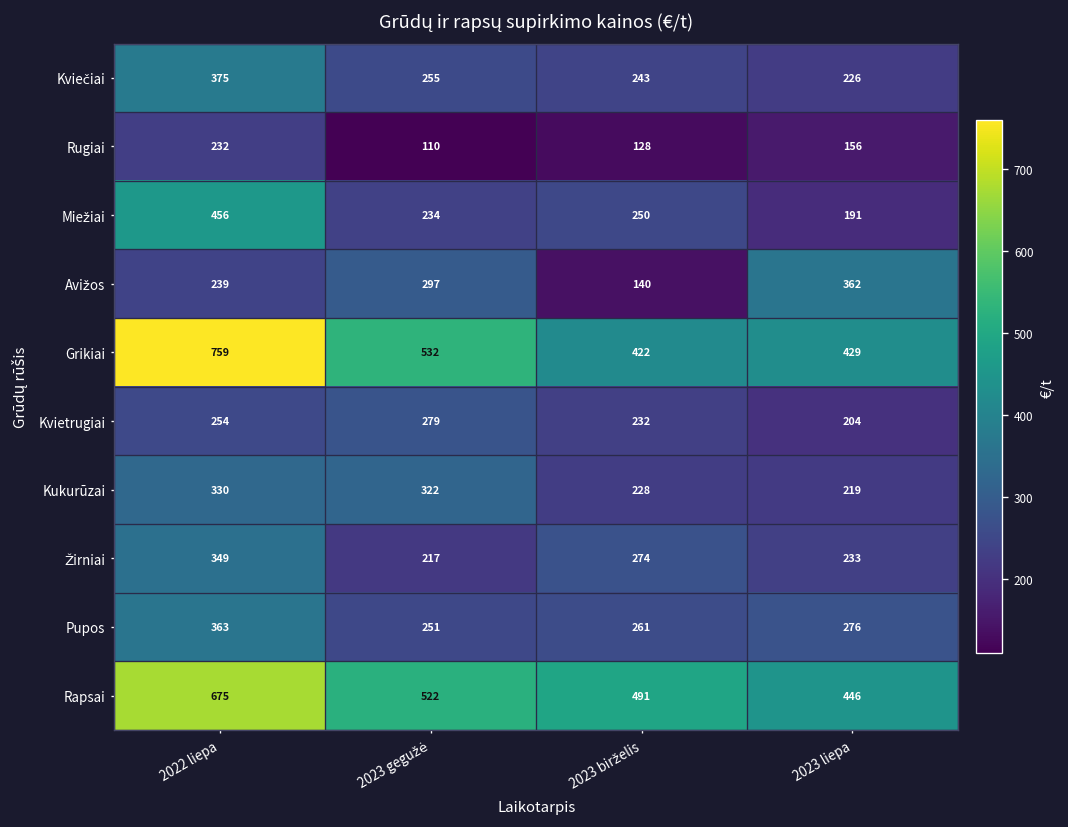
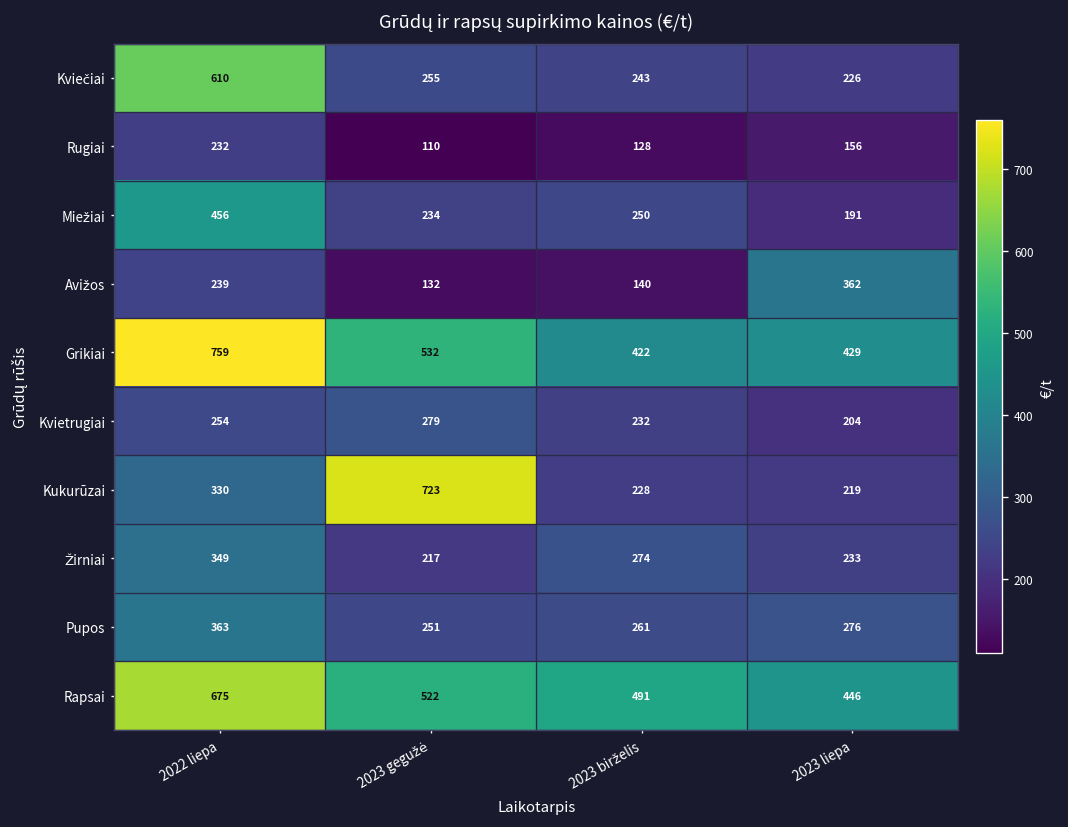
  {
    "Kviečiai": {
-     "2022 liepa": 375,
+     "2022 liepa": 610,
      "2023 gegužė": 255,
      "2023 birželis": 243,
      "2023 liepa": 226
    },
    "Rugiai": {
      "2022 liepa": 232,
      "2023 gegužė": 110,
      "2023 birželis": 128,
      "2023 liepa": 156
    },
    "Miežiai": {
      "2022 liepa": 456,
      "2023 gegužė": 234,
      "2023 birželis": 250,
      "2023 liepa": 191
    },
    "Avižos": {
      "2022 liepa": 239,
-     "2023 gegužė": 297,
+     "2023 gegužė": 132,
      "2023 birželis": 140,
      "2023 liepa": 362
    },
    "Grikiai": {
      "2022 liepa": 759,
      "2023 gegužė": 532,
      "2023 birželis": 422,
      "2023 liepa": 429
    },
    "Kvietrugiai": {
      "2022 liepa": 254,
      "2023 gegužė": 279,
      "2023 birželis": 232,
      "2023 liepa": 204
    },
    "Kukurūzai": {
      "2022 liepa": 330,
-     "2023 gegužė": 322,
+     "2023 gegužė": 723,
      "2023 birželis": 228,
      "2023 liepa": 219
    },
    "Žirniai": {
      "2022 liepa": 349,
      "2023 gegužė": 217,
      "2023 birželis": 274,
      "2023 liepa": 233
    },
    "Pupos": {
      "2022 liepa": 363,
      "2023 gegužė": 251,
      "2023 birželis": 261,
      "2023 liepa": 276
    },
    "Rapsai": {
      "2022 liepa": 675,
      "2023 gegužė": 522,
      "2023 birželis": 491,
      "2023 liepa": 446
    }
  }
